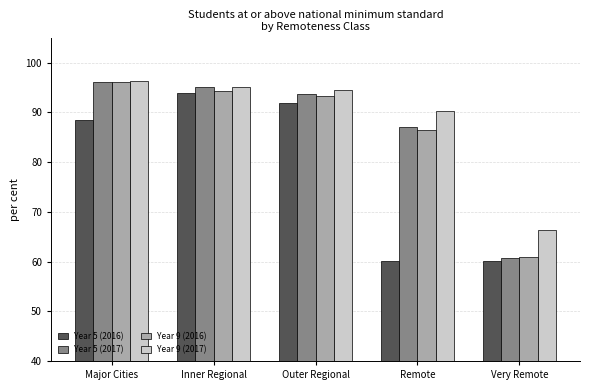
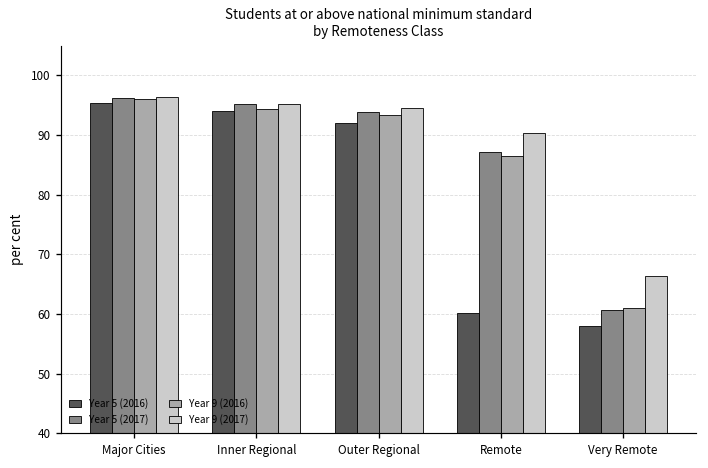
  {
    "Year 5 (2016)": {
-     "Major Cities": 88,
+     "Major Cities": 95,
      "Inner Regional": 94,
      "Outer Regional": 92,
      "Remote": 60,
-     "Very Remote": 60
+     "Very Remote": 58
    }
  }
